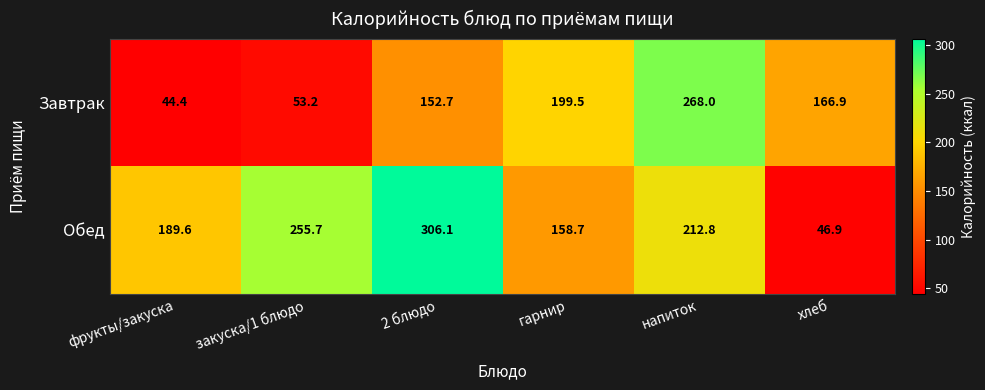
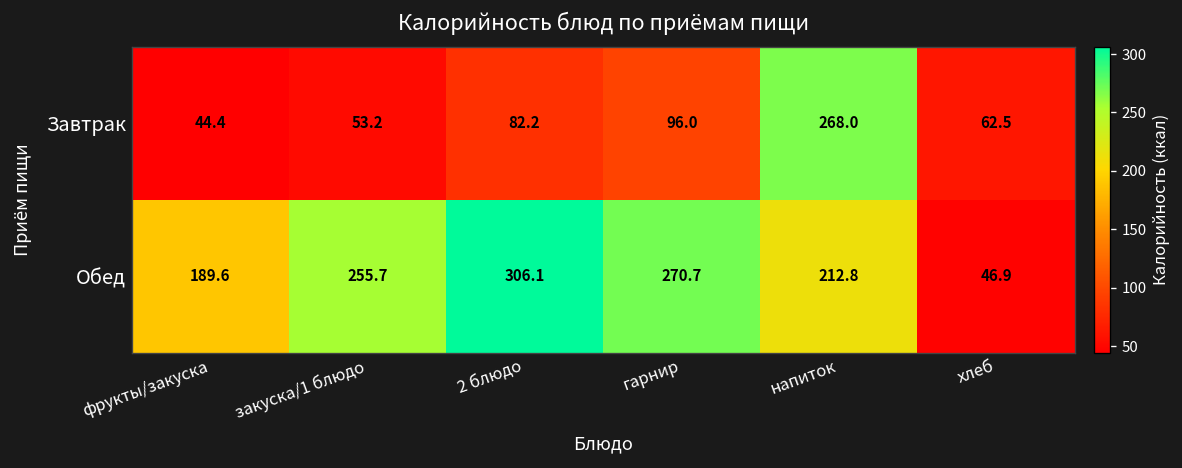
  {
    "Завтрак": {
      "фрукты/закуска": 44.4,
      "закуска/1 блюдо": 53.2,
-     "2 блюдо": 152.7,
-     "гарнир": 199.5,
+     "2 блюдо": 82.2,
+     "гарнир": 96.0,
      "напиток": 268.0,
-     "хлеб": 166.9
+     "хлеб": 62.5
    },
    "Обед": {
      "фрукты/закуска": 189.6,
      "закуска/1 блюдо": 255.7,
      "2 блюдо": 306.1,
-     "гарнир": 158.7,
+     "гарнир": 270.7,
      "напиток": 212.8,
      "хлеб": 46.9
    }
  }
